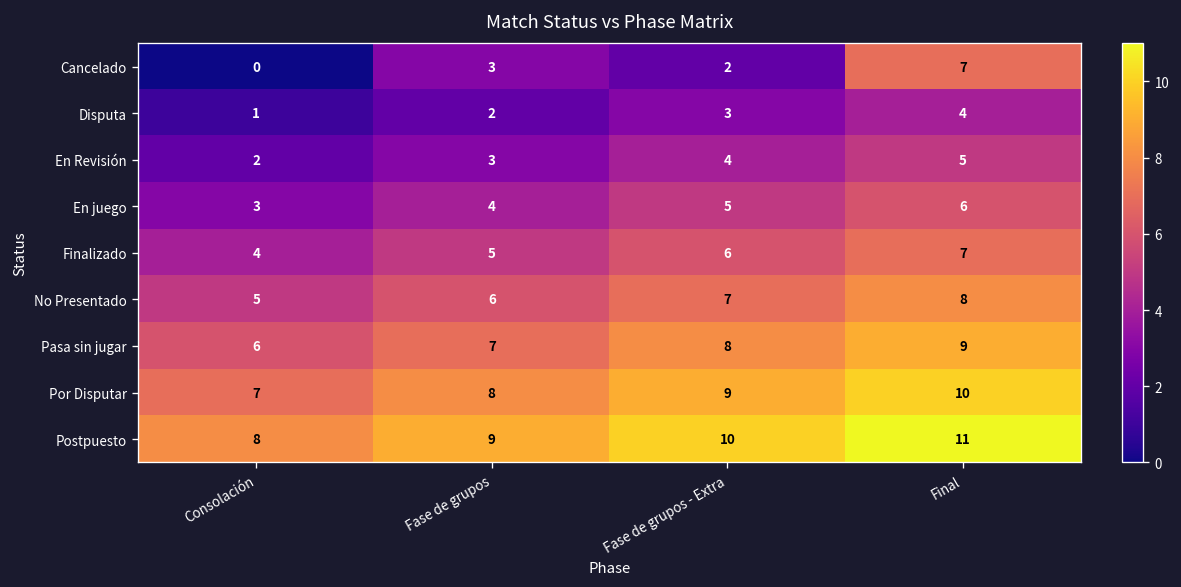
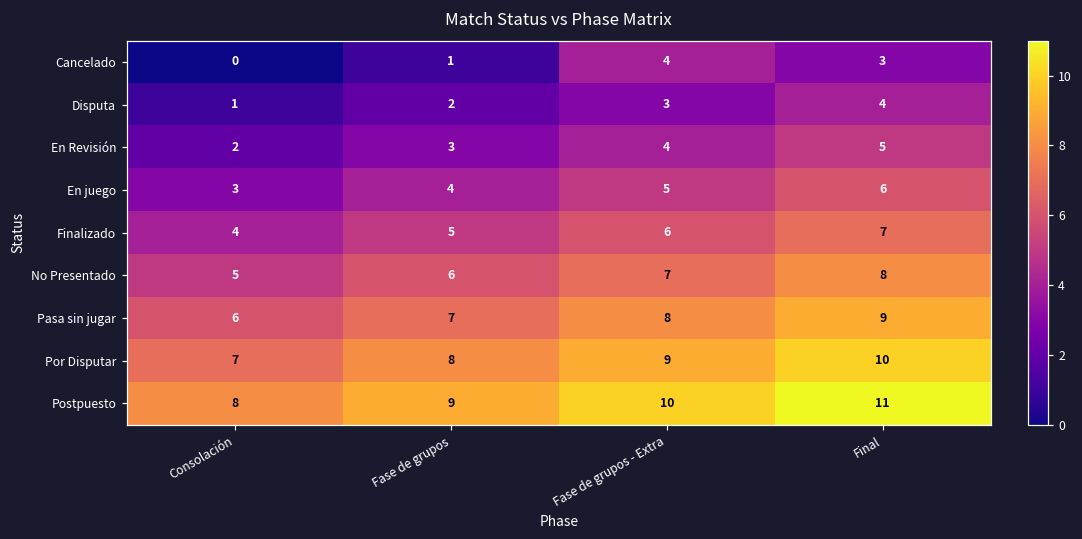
  {
    "Cancelado": {
      "Consolación": 0,
-     "Fase de grupos": 3,
-     "Fase de grupos - Extra": 2,
-     "Final": 7
+     "Fase de grupos": 1,
+     "Fase de grupos - Extra": 4,
+     "Final": 3
    },
    "Disputa": {
      "Consolación": 1,
      "Fase de grupos": 2,
      "Fase de grupos - Extra": 3,
      "Final": 4
    },
    "En Revisión": {
      "Consolación": 2,
      "Fase de grupos": 3,
      "Fase de grupos - Extra": 4,
      "Final": 5
    },
    "En juego": {
      "Consolación": 3,
      "Fase de grupos": 4,
      "Fase de grupos - Extra": 5,
      "Final": 6
    },
    "Finalizado": {
      "Consolación": 4,
      "Fase de grupos": 5,
      "Fase de grupos - Extra": 6,
      "Final": 7
    },
    "No Presentado": {
      "Consolación": 5,
      "Fase de grupos": 6,
      "Fase de grupos - Extra": 7,
      "Final": 8
    },
    "Pasa sin jugar": {
      "Consolación": 6,
      "Fase de grupos": 7,
      "Fase de grupos - Extra": 8,
      "Final": 9
    },
    "Por Disputar": {
      "Consolación": 7,
      "Fase de grupos": 8,
      "Fase de grupos - Extra": 9,
      "Final": 10
    },
    "Postpuesto": {
      "Consolación": 8,
      "Fase de grupos": 9,
      "Fase de grupos - Extra": 10,
      "Final": 11
    }
  }
